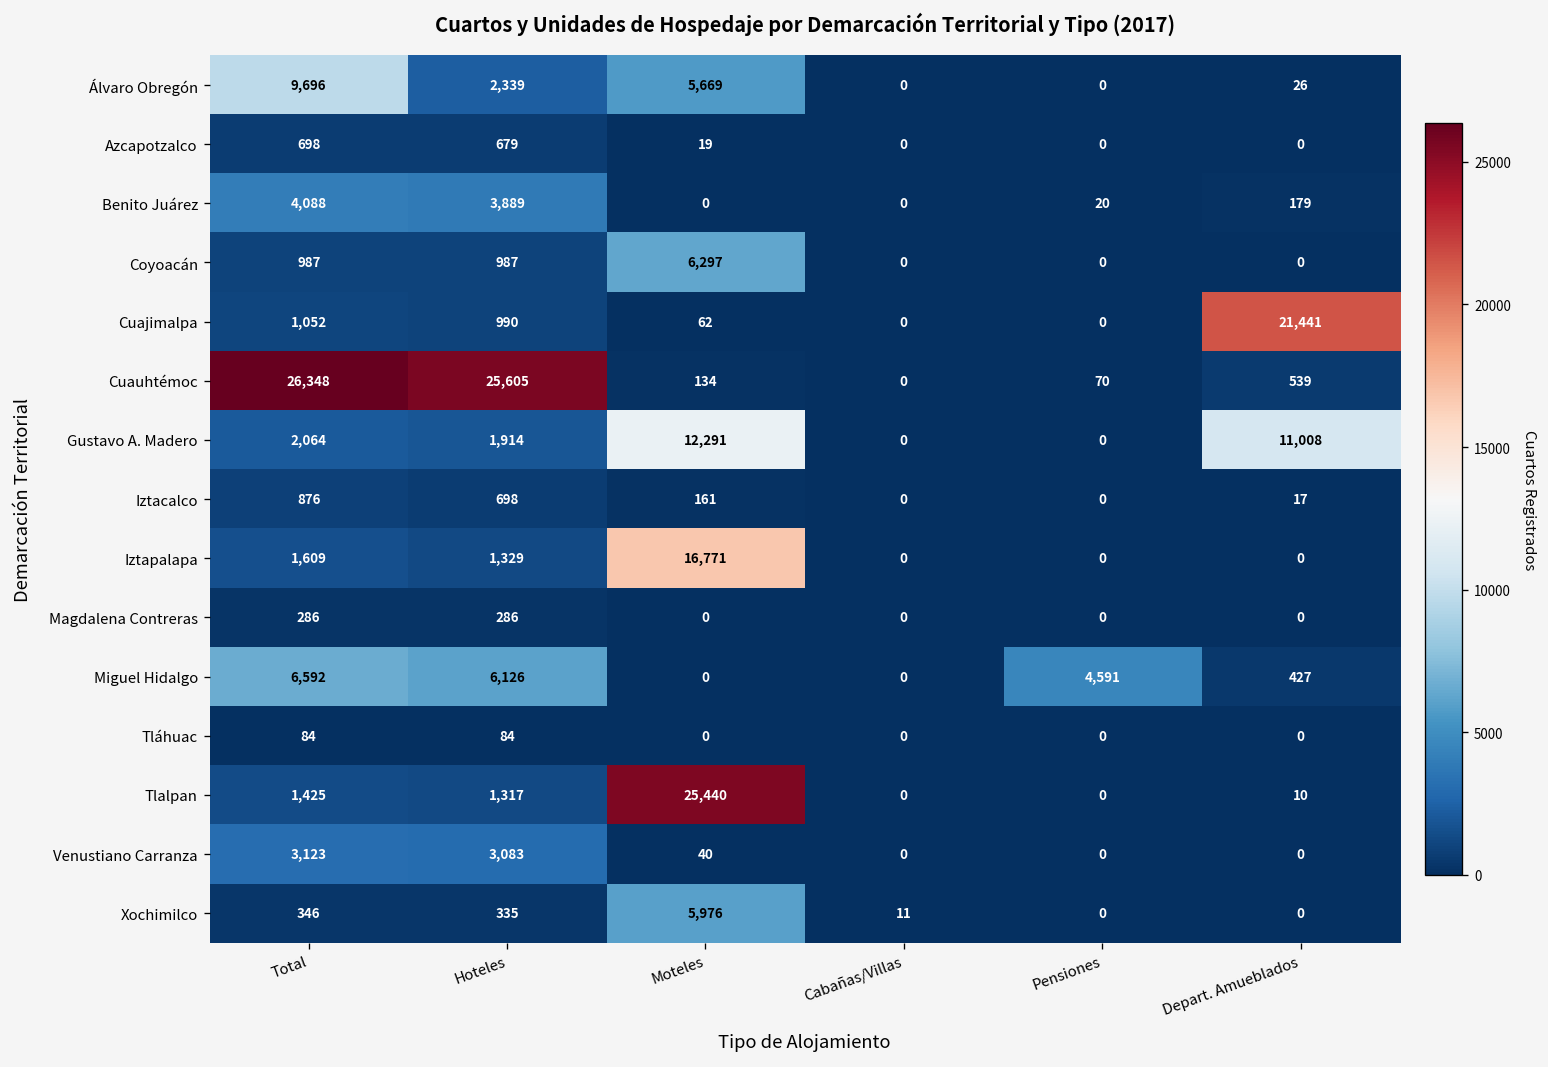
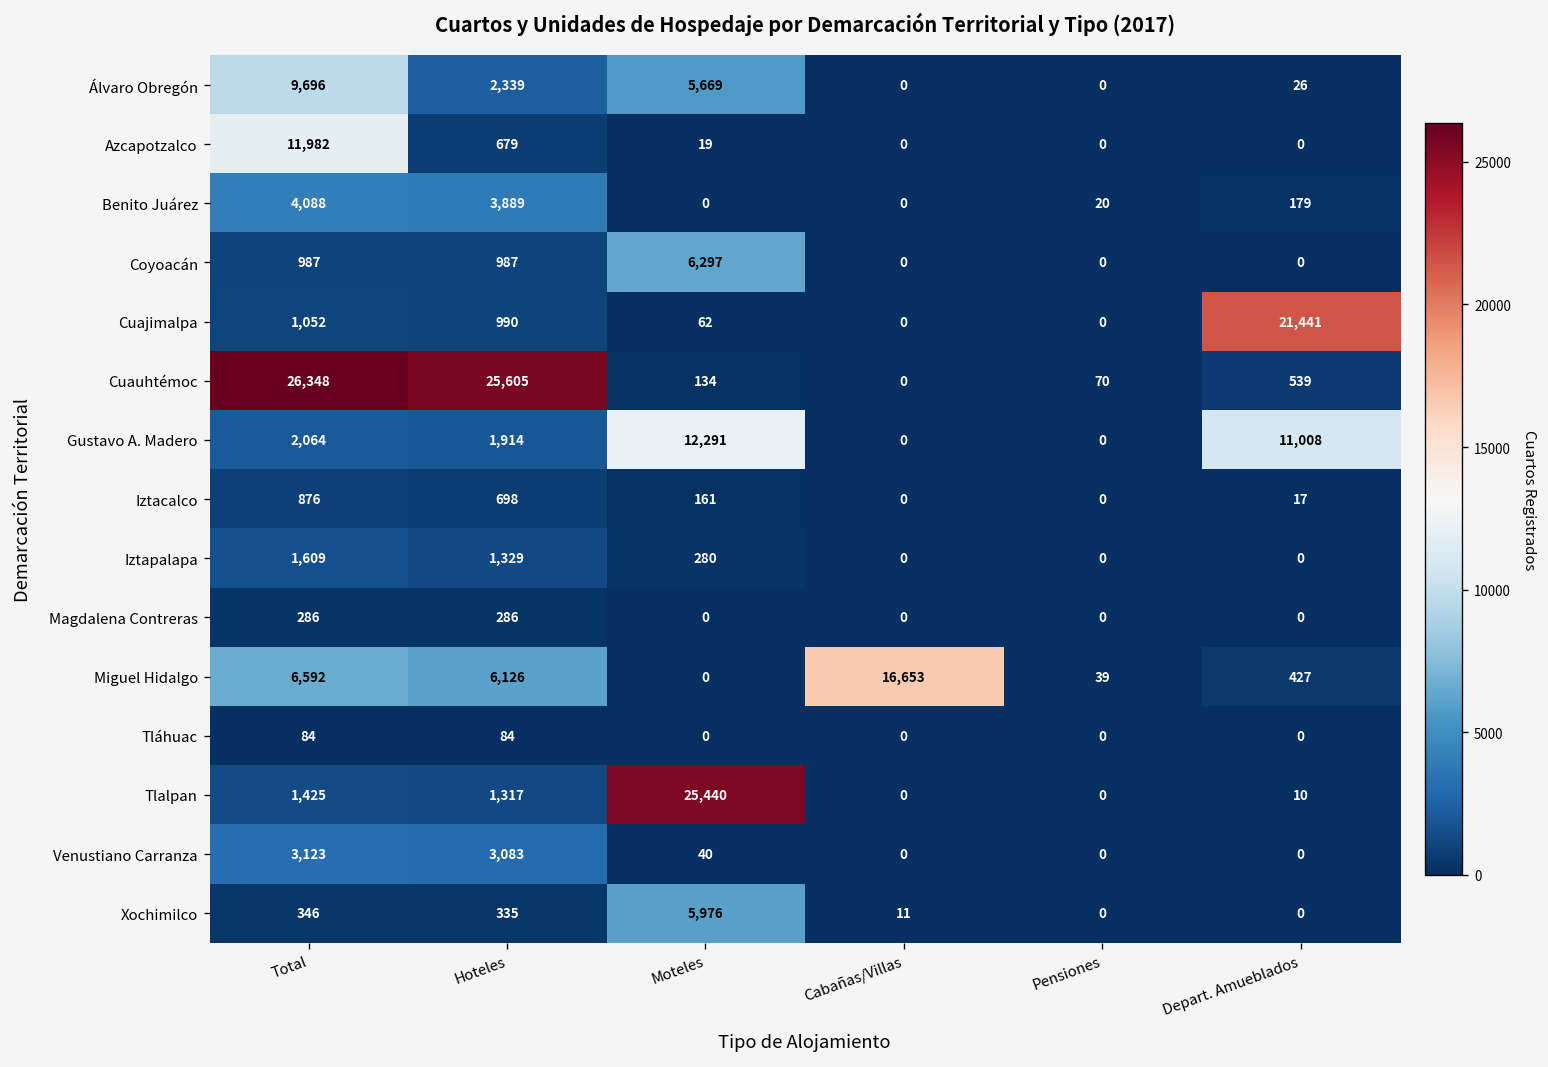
  {
    "Álvaro Obregón": {
      "Total": "9,696",
      "Hoteles": "2,339",
      "Moteles": "5,669",
      "Cabañas/Villas": "0",
      "Pensiones": "0",
      "Depart. Amueblados": "26"
    },
    "Azcapotzalco": {
-     "Total": "698",
+     "Total": "11,982",
      "Hoteles": "679",
      "Moteles": "19",
      "Cabañas/Villas": "0",
      "Pensiones": "0",
      "Depart. Amueblados": "0"
    },
    "Benito Juárez": {
      "Total": "4,088",
      "Hoteles": "3,889",
      "Moteles": "0",
      "Cabañas/Villas": "0",
      "Pensiones": "20",
      "Depart. Amueblados": "179"
    },
    "Coyoacán": {
      "Total": "987",
      "Hoteles": "987",
      "Moteles": "6,297",
      "Cabañas/Villas": "0",
      "Pensiones": "0",
      "Depart. Amueblados": "0"
    },
    "Cuajimalpa": {
      "Total": "1,052",
      "Hoteles": "990",
      "Moteles": "62",
      "Cabañas/Villas": "0",
      "Pensiones": "0",
      "Depart. Amueblados": "21,441"
    },
    "Cuauhtémoc": {
      "Total": "26,348",
      "Hoteles": "25,605",
      "Moteles": "134",
      "Cabañas/Villas": "0",
      "Pensiones": "70",
      "Depart. Amueblados": "539"
    },
    "Gustavo A. Madero": {
      "Total": "2,064",
      "Hoteles": "1,914",
      "Moteles": "12,291",
      "Cabañas/Villas": "0",
      "Pensiones": "0",
      "Depart. Amueblados": "11,008"
    },
    "Iztacalco": {
      "Total": "876",
      "Hoteles": "698",
      "Moteles": "161",
      "Cabañas/Villas": "0",
      "Pensiones": "0",
      "Depart. Amueblados": "17"
    },
    "Iztapalapa": {
      "Total": "1,609",
      "Hoteles": "1,329",
-     "Moteles": "16,771",
+     "Moteles": "280",
      "Cabañas/Villas": "0",
      "Pensiones": "0",
      "Depart. Amueblados": "0"
    },
    "Magdalena Contreras": {
      "Total": "286",
      "Hoteles": "286",
      "Moteles": "0",
      "Cabañas/Villas": "0",
      "Pensiones": "0",
      "Depart. Amueblados": "0"
    },
    "Miguel Hidalgo": {
      "Total": "6,592",
      "Hoteles": "6,126",
      "Moteles": "0",
-     "Cabañas/Villas": "0",
-     "Pensiones": "4,591",
+     "Cabañas/Villas": "16,653",
+     "Pensiones": "39",
      "Depart. Amueblados": "427"
    },
    "Tláhuac": {
      "Total": "84",
      "Hoteles": "84",
      "Moteles": "0",
      "Cabañas/Villas": "0",
      "Pensiones": "0",
      "Depart. Amueblados": "0"
    },
    "Tlalpan": {
      "Total": "1,425",
      "Hoteles": "1,317",
      "Moteles": "25,440",
      "Cabañas/Villas": "0",
      "Pensiones": "0",
      "Depart. Amueblados": "10"
    },
    "Venustiano Carranza": {
      "Total": "3,123",
      "Hoteles": "3,083",
      "Moteles": "40",
      "Cabañas/Villas": "0",
      "Pensiones": "0",
      "Depart. Amueblados": "0"
    },
    "Xochimilco": {
      "Total": "346",
      "Hoteles": "335",
      "Moteles": "5,976",
      "Cabañas/Villas": "11",
      "Pensiones": "0",
      "Depart. Amueblados": "0"
    }
  }
